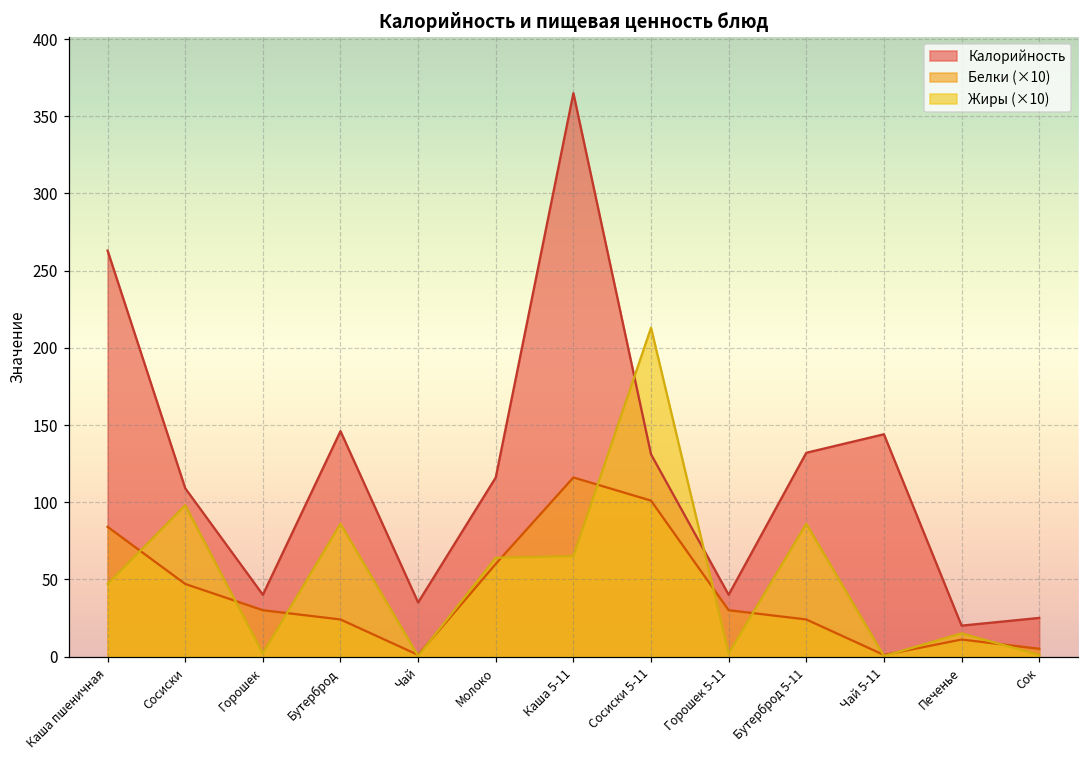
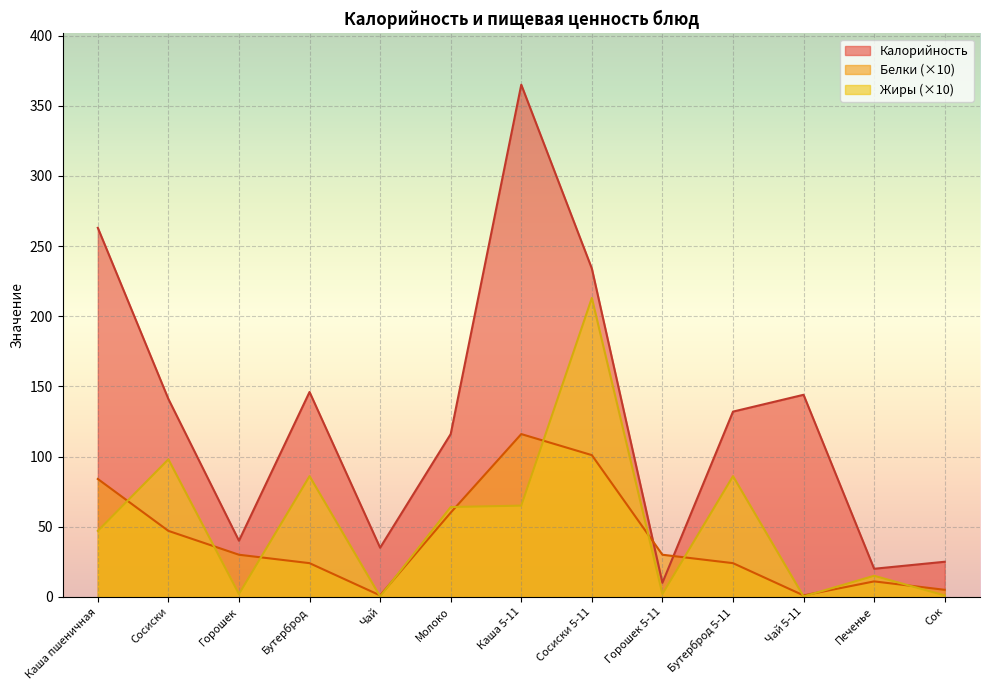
  {
    "Калорийность": {
      "Каша пшеничная": 263,
-     "Сосиски": 109,
+     "Сосиски": 141,
      "Горошек": 40,
      "Бутерброд": 146,
      "Чай": 35,
      "Молоко": 116,
      "Каша 5-11": 365,
-     "Сосиски 5-11": 131,
-     "Горошек 5-11": 40,
+     "Сосиски 5-11": 234,
+     "Горошек 5-11": 10,
      "Бутерброд 5-11": 132,
      "Чай 5-11": 144,
      "Печенье": 20,
      "Сок": 25
    }
  }
